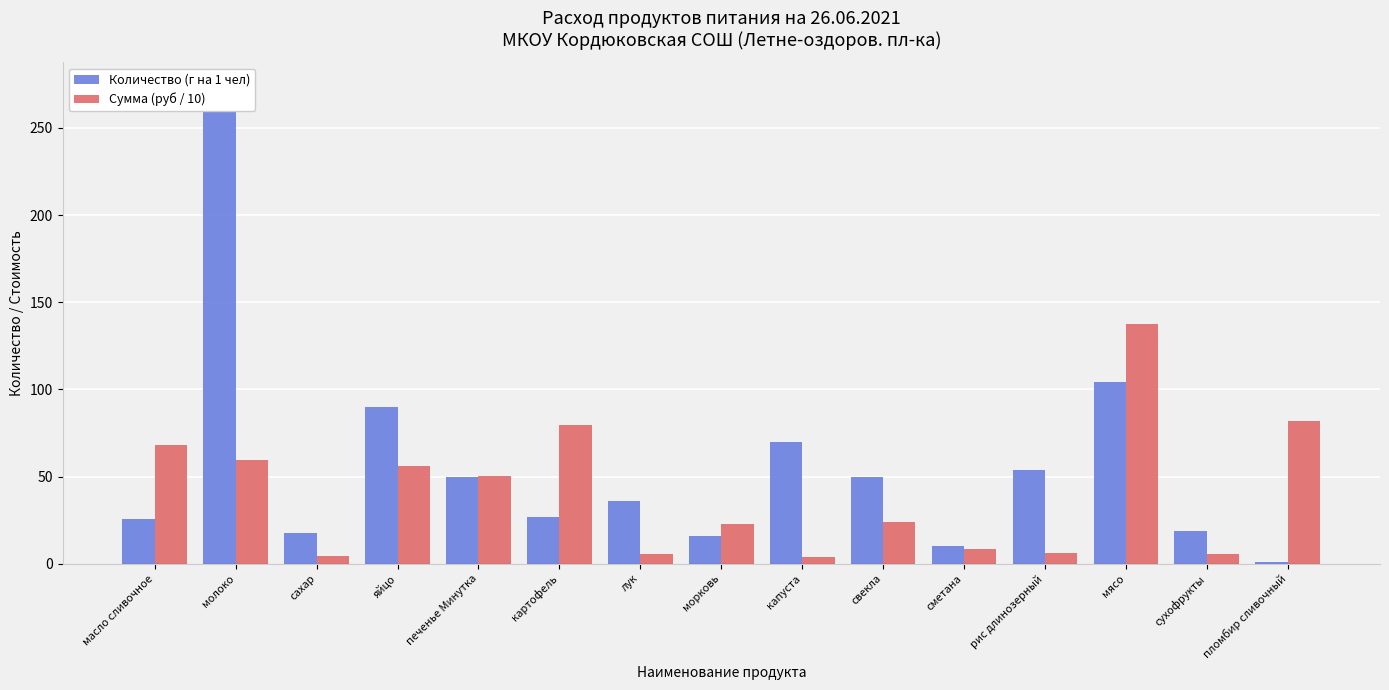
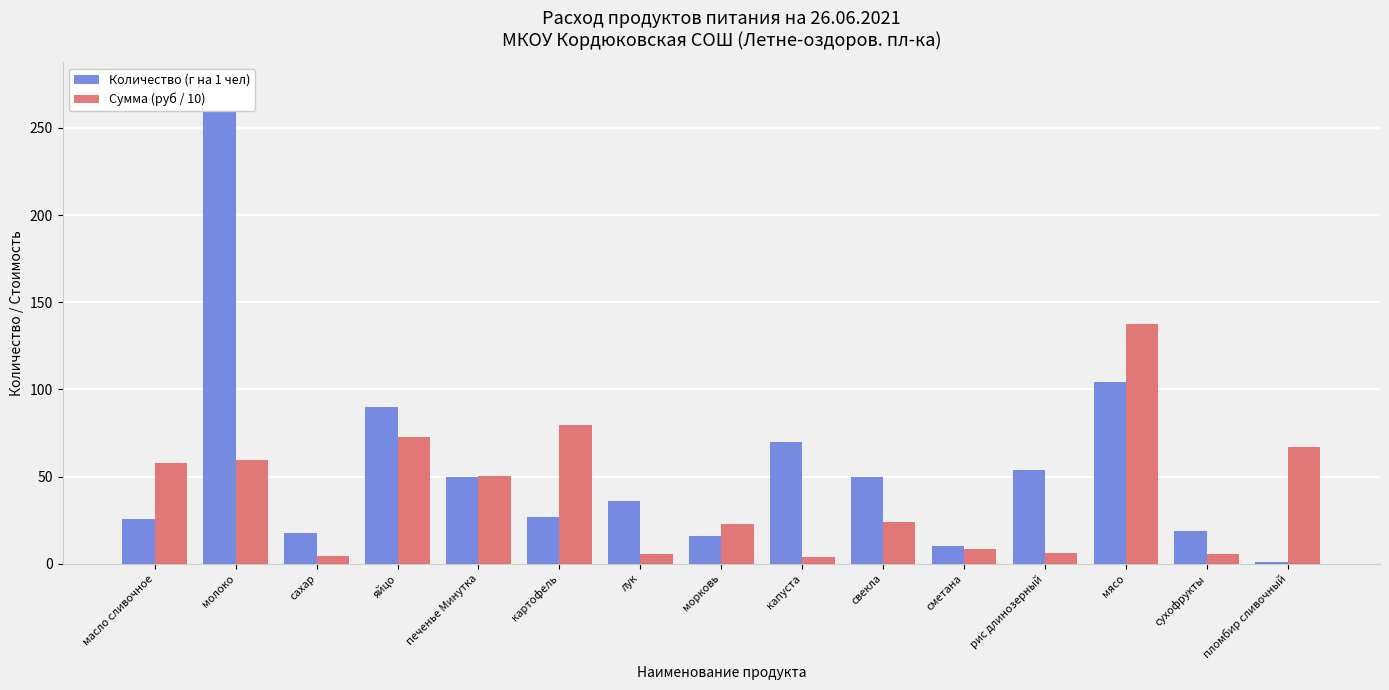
  {
    "Количество (г на 1 чел)": {
      "масло сливочное": 26,
      "сахар": 18,
      "яйцо": 90,
      "печенье Минутка": 50,
      "картофель": 27,
      "лук": 36,
      "морковь": 16,
      "капуста": 70,
      "свекла": 50,
      "сметана": 10,
      "рис длинозерный": 54,
      "мясо": 104,
      "сухофрукты": 19
    },
    "Сумма (руб / 10)": {
-     "масло сливочное": 68,
+     "масло сливочное": 58,
      "молоко": 59,
      "сахар": 4,
-     "яйцо": 56,
+     "яйцо": 72,
      "печенье Минутка": 50,
      "картофель": 80,
      "лук": 6,
      "морковь": 23,
      "капуста": 4,
      "свекла": 24,
      "сметана": 8,
      "рис длинозерный": 6,
      "мясо": 137,
      "сухофрукты": 5,
-     "пломбир сливочный": 82
+     "пломбир сливочный": 67
    }
  }
